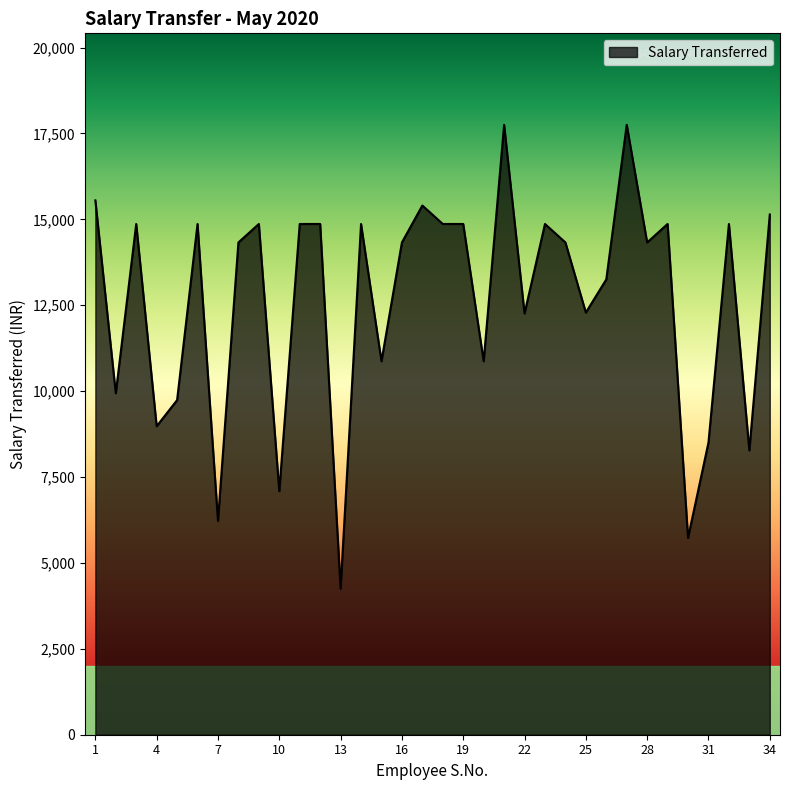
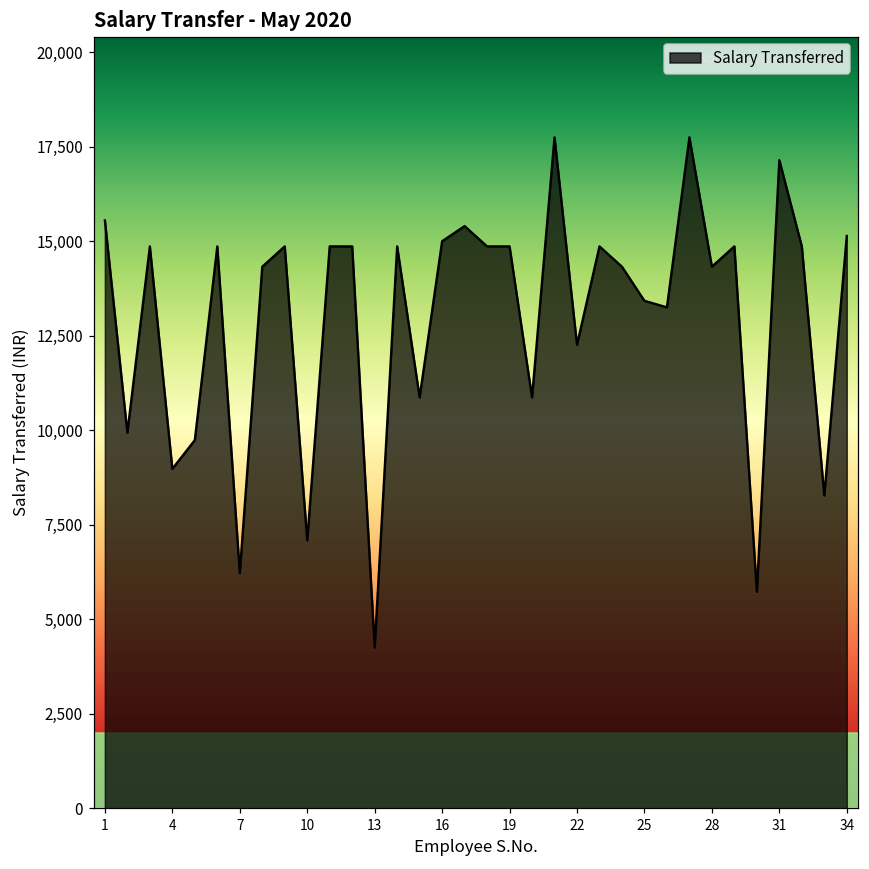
  {
    "1": "15,600",
    "4": "9,000",
    "7": "6,200",
    "10": "7,100",
    "13": "4,300",
-   "16": "14,300",
+   "16": "15,000",
    "19": "14,900",
    "22": "12,300",
-   "25": "12,300",
+   "25": "13,400",
    "28": "14,300",
-   "31": "8,500",
+   "31": "17,100",
    "34": "15,100"
  }
